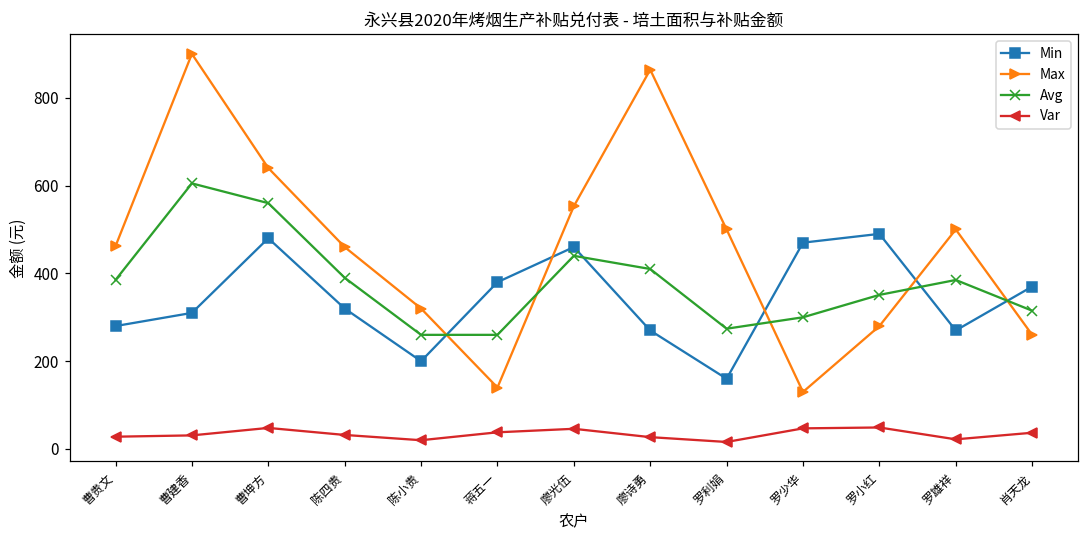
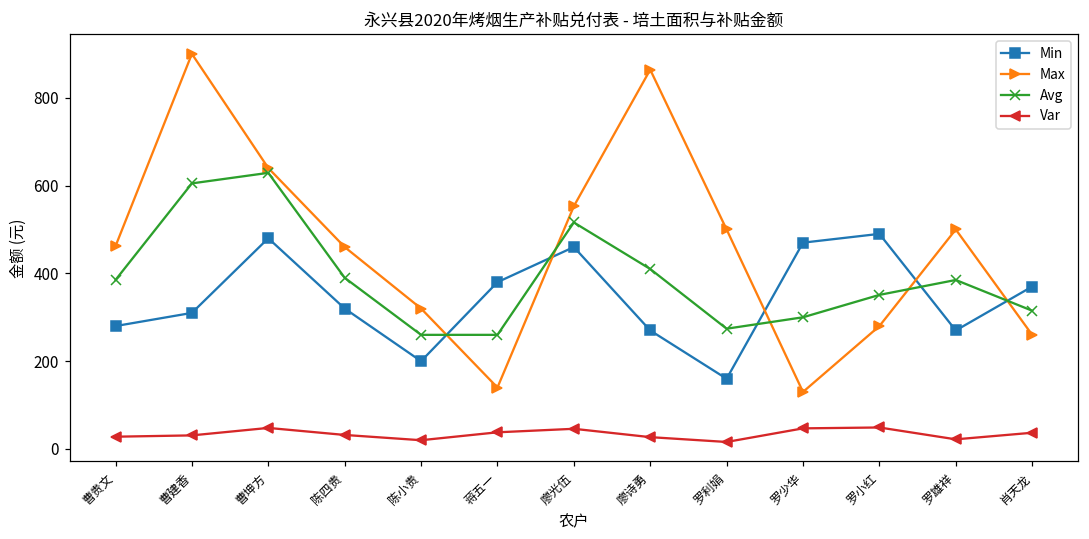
  {
    "Min": {
      "曹贵文": 280,
      "曹建香": 310,
      "曹坤方": 480,
      "陈四贵": 320,
      "陈小贵": 200,
      "蒋五一": 380,
      "廖光伍": 460,
      "廖诗勇": 270,
      "罗利娟": 160,
      "罗少华": 470,
      "罗小红": 490,
      "罗雄祥": 270,
      "肖天龙": 370
    },
    "Max": {
      "曹贵文": 460,
      "曹建香": 900,
      "曹坤方": 640,
      "陈四贵": 460,
      "陈小贵": 320,
      "蒋五一": 140,
      "廖光伍": 550,
      "廖诗勇": 860,
      "罗利娟": 500,
      "罗少华": 130,
      "罗小红": 280,
      "罗雄祥": 500,
      "肖天龙": 260
    },
    "Avg": {
      "曹贵文": 390,
      "曹建香": 610,
-     "曹坤方": 560,
+     "曹坤方": 630,
      "陈四贵": 390,
      "陈小贵": 260,
      "蒋五一": 260,
-     "廖光伍": 440,
+     "廖光伍": 520,
      "廖诗勇": 410,
      "罗利娟": 270,
      "罗少华": 300,
      "罗小红": 350,
      "罗雄祥": 390,
      "肖天龙": 320
    },
    "Var": {
      "曹贵文": 30,
      "曹建香": 30,
      "曹坤方": 50,
      "陈四贵": 30,
      "陈小贵": 20,
      "蒋五一": 40,
      "廖光伍": 50,
      "廖诗勇": 30,
      "罗利娟": 20,
      "罗少华": 50,
      "罗小红": 50,
      "罗雄祥": 20,
      "肖天龙": 40
    }
  }
